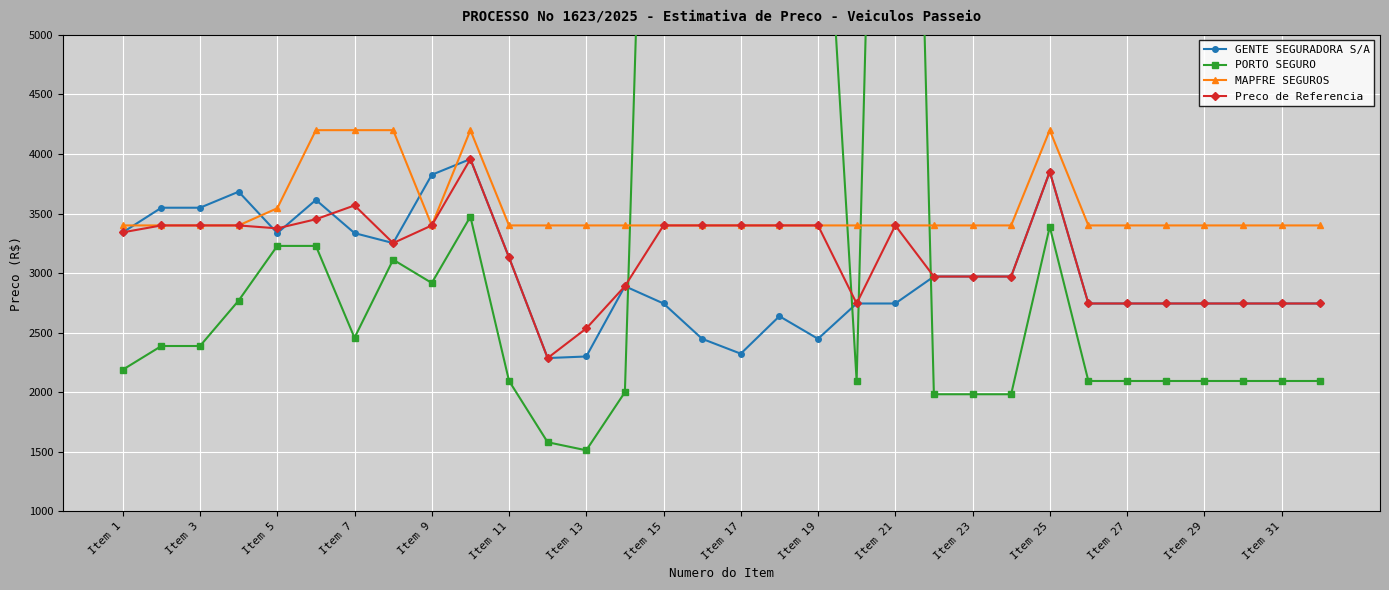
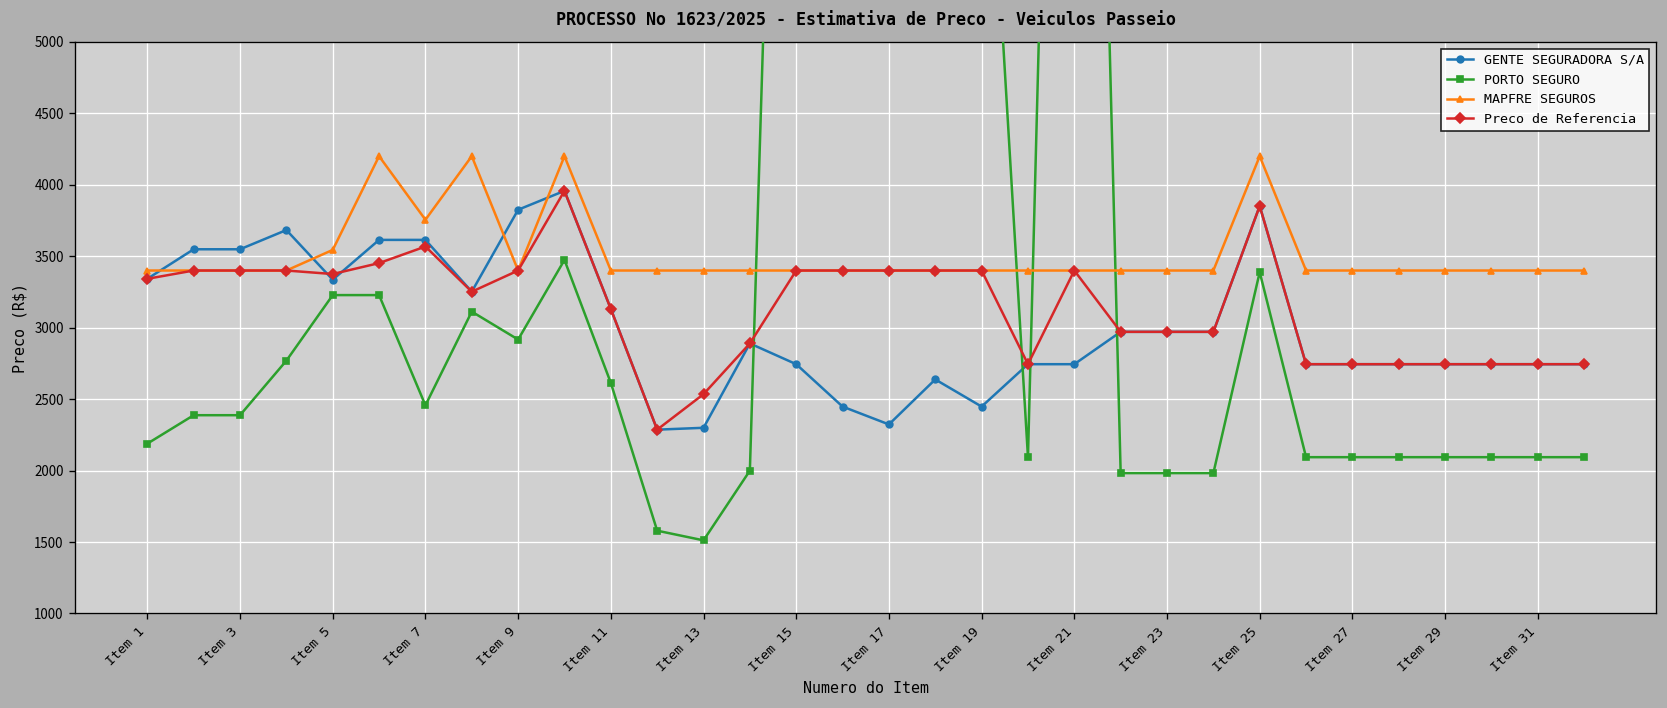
  {
    "GENTE SEGURADORA S/A": {
      "Item 3": 3550,
      "Item 5": 3340,
-     "Item 7": 3340,
+     "Item 7": 3610,
      "Item 9": 3830,
      "Item 13": 2300,
      "Item 15": 2740,
      "Item 17": 2320,
      "Item 19": 2450,
      "Item 21": 2740
    },
    "PORTO SEGURO": {
      "Item 1": 2190,
      "Item 3": 2390,
      "Item 5": 3230,
      "Item 7": 2460,
      "Item 9": 2920,
-     "Item 11": 2100,
+     "Item 11": 2610,
      "Item 13": 1510,
      "Item 23": 1980,
      "Item 25": 3390,
      "Item 27": 2090,
      "Item 29": 2090,
      "Item 31": 2090
    },
    "MAPFRE SEGUROS": {
      "Item 1": 3400,
      "Item 5": 3540,
-     "Item 7": 4200,
+     "Item 7": 3760,
      "Item 11": 3400,
      "Item 13": 3400,
      "Item 23": 3400,
      "Item 25": 4200,
      "Item 27": 3400,
      "Item 29": 3400,
      "Item 31": 3400
    },
    "Preco de Referencia": {
      "Item 5": 3380,
      "Item 7": 3570,
      "Item 13": 2530
    }
  }
